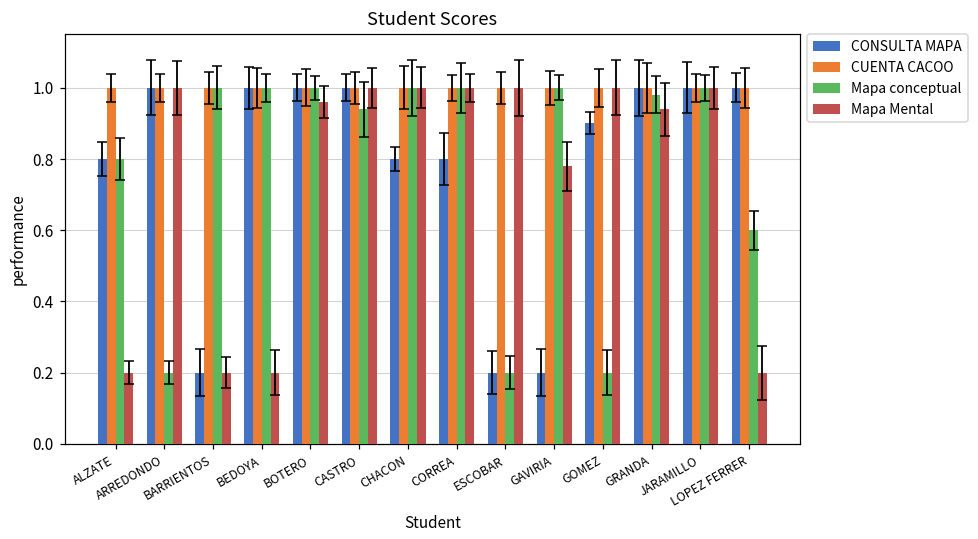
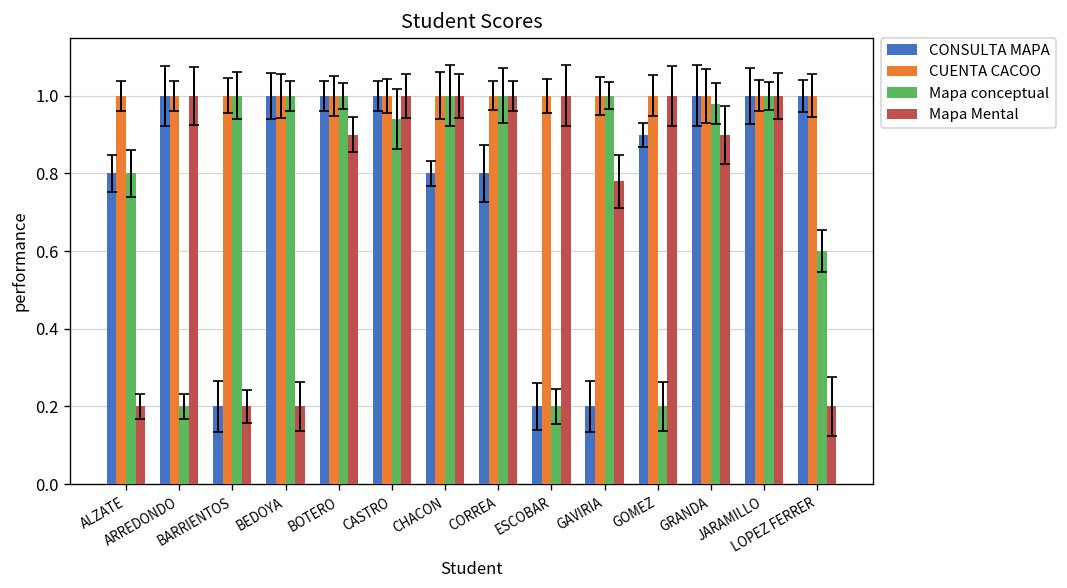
  {
    "CUENTA CACOO": {
      "ALZATE": 1.00,
      "ARREDONDO": 1.00,
      "BARRIENTOS": 1.00,
      "BEDOYA": 1.00,
      "BOTERO": 1.00,
      "CASTRO": 1.00,
      "CHACON": 1.00,
      "CORREA": 1.00,
      "ESCOBAR": 1.00,
      "GAVIRIA": 1.00,
      "GOMEZ": 1.00,
      "GRANDA": 1.00,
      "JARAMILLO": 1.00,
      "LOPEZ FERRER": 1.00
    },
    "Mapa conceptual": {
      "ALZATE": 0.80,
      "ARREDONDO": 0.20,
      "BARRIENTOS": 1.00,
      "BEDOYA": 1.00,
      "BOTERO": 1.00,
      "CASTRO": 0.94,
      "CHACON": 1.00,
      "CORREA": 1.00,
      "ESCOBAR": 0.20,
      "GAVIRIA": 1.00,
      "GOMEZ": 0.20,
      "GRANDA": 0.98,
      "JARAMILLO": 1.00,
      "LOPEZ FERRER": 0.60
    },
    "Mapa Mental": {
      "ALZATE": 0.20,
      "ARREDONDO": 1.00,
      "BARRIENTOS": 0.20,
      "BEDOYA": 0.20,
-     "BOTERO": 0.96,
+     "BOTERO": 0.90,
      "CASTRO": 1.00,
      "CHACON": 1.00,
      "CORREA": 1.00,
      "ESCOBAR": 1.00,
      "GAVIRIA": 0.78,
      "GOMEZ": 1.00,
-     "GRANDA": 0.94,
+     "GRANDA": 0.90,
      "JARAMILLO": 1.00,
      "LOPEZ FERRER": 0.20
    }
  }
